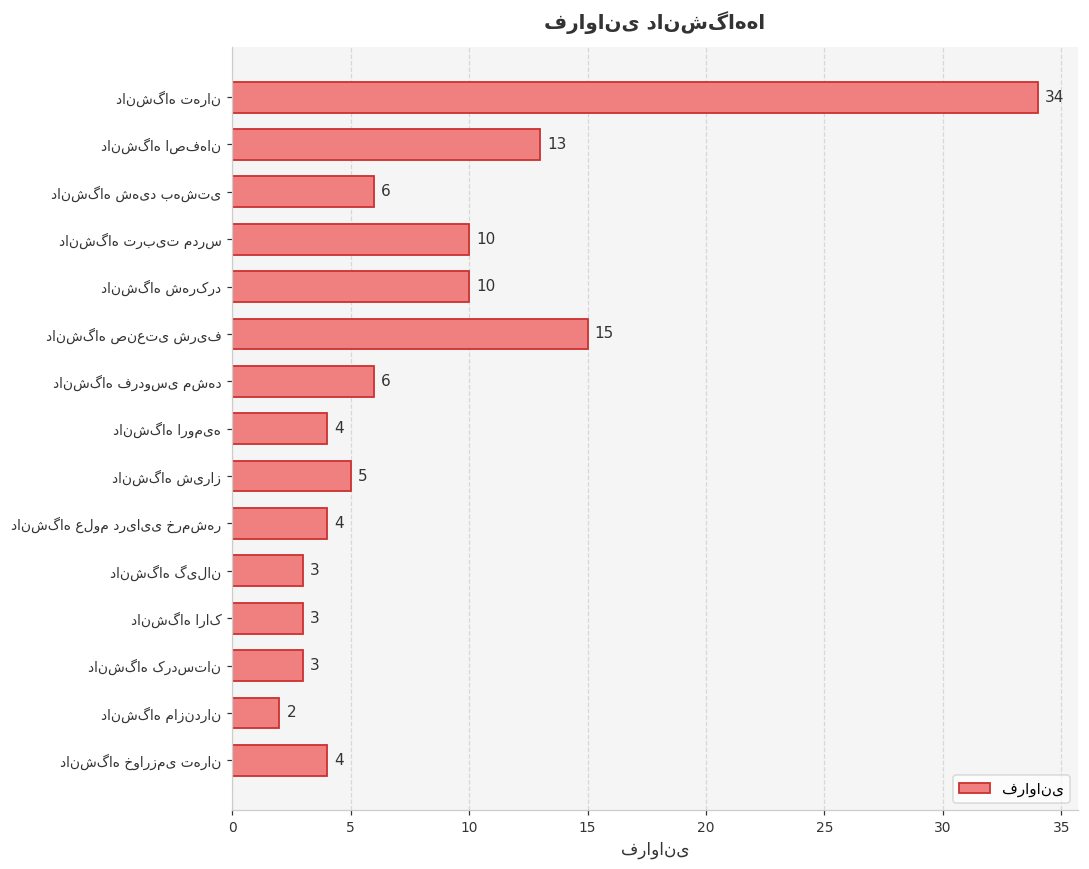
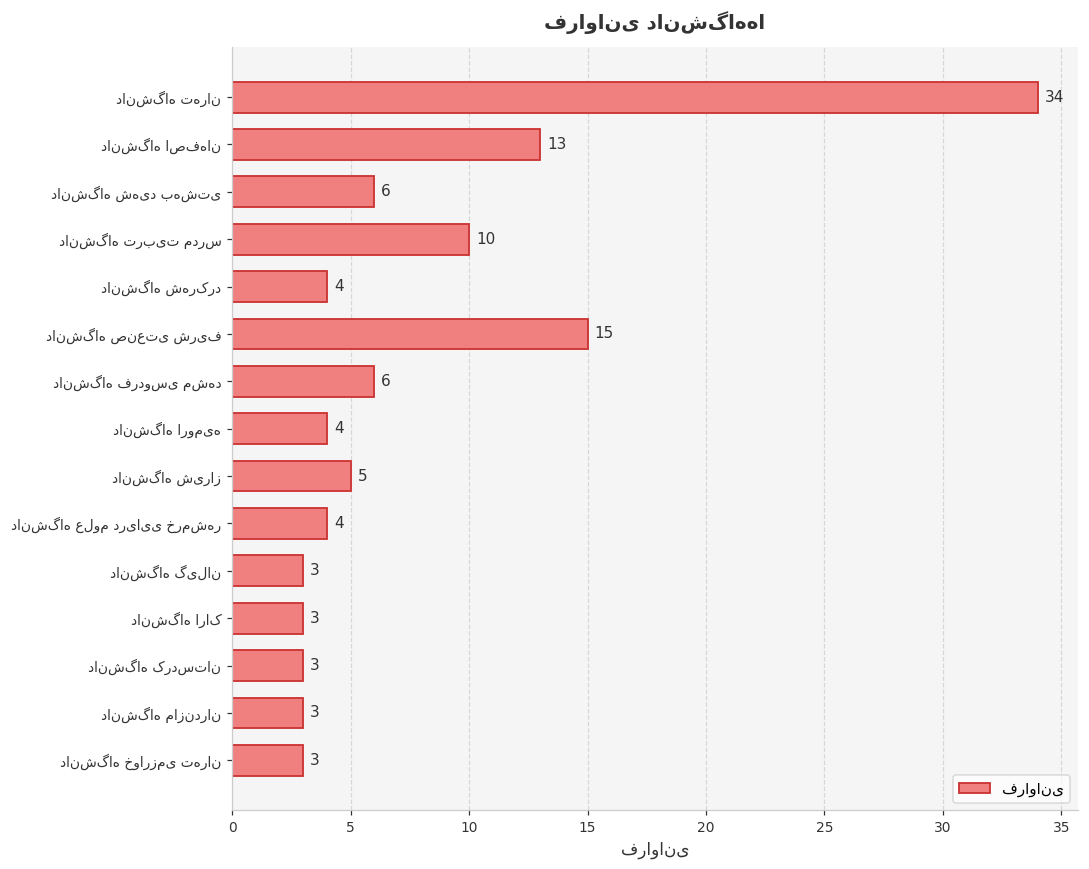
  {
    "دانشگاه تهران": 34,
    "دانشگاه اصفهان": 13,
    "دانشگاه شهید بهشتی": 6,
    "دانشگاه تربیت مدرس": 10,
-   "دانشگاه شهرکرد": 10,
+   "دانشگاه شهرکرد": 4,
    "دانشگاه صنعتی شریف": 15,
    "دانشگاه فردوسی مشهد": 6,
    "دانشگاه ارومیه": 4,
    "دانشگاه شیراز": 5,
    "دانشگاه علوم دریایی خرمشهر": 4,
    "دانشگاه گیلان": 3,
    "دانشگاه اراک": 3,
    "دانشگاه کردستان": 3,
-   "دانشگاه مازندران": 2,
-   "دانشگاه خوارزمی تهران": 4
+   "دانشگاه مازندران": 3,
+   "دانشگاه خوارزمی تهران": 3
  }
